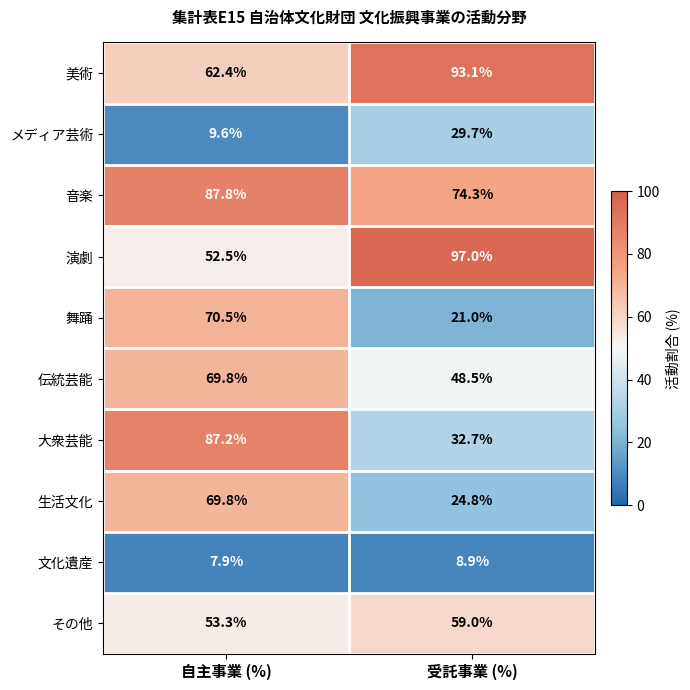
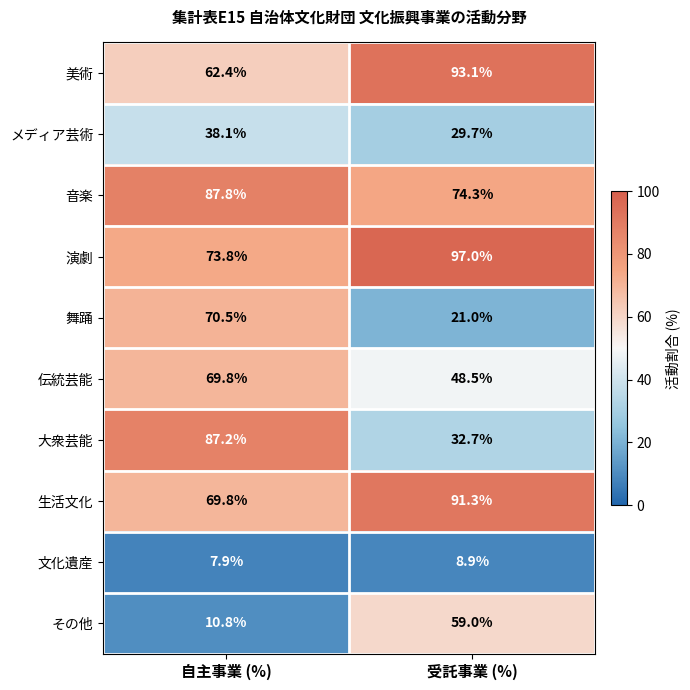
  {
    "美術": {
      "自主事業 (%)": "62.4%",
      "受託事業 (%)": "93.1%"
    },
    "メディア芸術": {
-     "自主事業 (%)": "9.6%",
+     "自主事業 (%)": "38.1%",
      "受託事業 (%)": "29.7%"
    },
    "音楽": {
      "自主事業 (%)": "87.8%",
      "受託事業 (%)": "74.3%"
    },
    "演劇": {
-     "自主事業 (%)": "52.5%",
+     "自主事業 (%)": "73.8%",
      "受託事業 (%)": "97.0%"
    },
    "舞踊": {
      "自主事業 (%)": "70.5%",
      "受託事業 (%)": "21.0%"
    },
    "伝統芸能": {
      "自主事業 (%)": "69.8%",
      "受託事業 (%)": "48.5%"
    },
    "大衆芸能": {
      "自主事業 (%)": "87.2%",
      "受託事業 (%)": "32.7%"
    },
    "生活文化": {
      "自主事業 (%)": "69.8%",
-     "受託事業 (%)": "24.8%"
+     "受託事業 (%)": "91.3%"
    },
    "文化遺産": {
      "自主事業 (%)": "7.9%",
      "受託事業 (%)": "8.9%"
    },
    "その他": {
-     "自主事業 (%)": "53.3%",
+     "自主事業 (%)": "10.8%",
      "受託事業 (%)": "59.0%"
    }
  }
